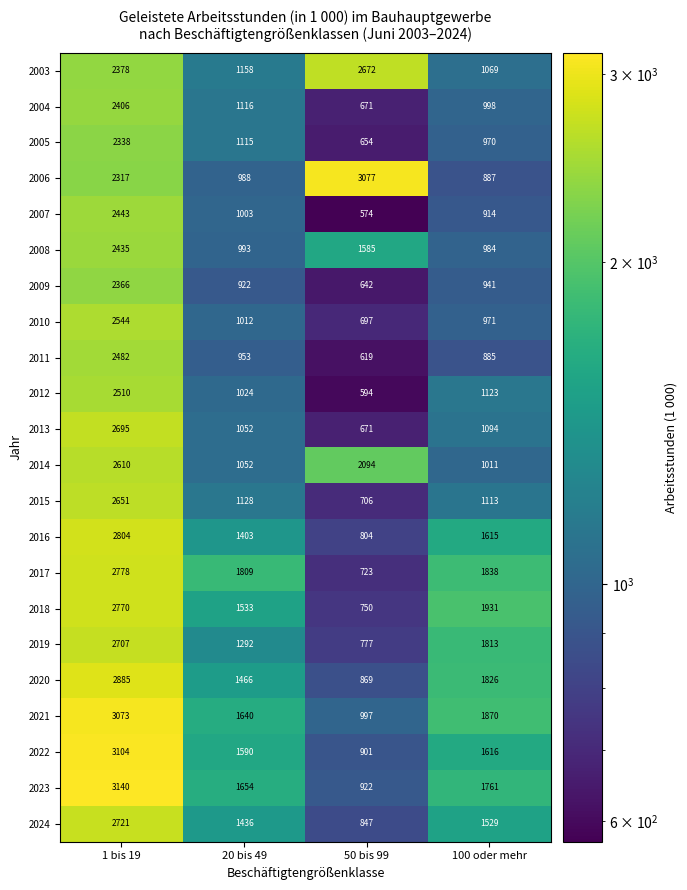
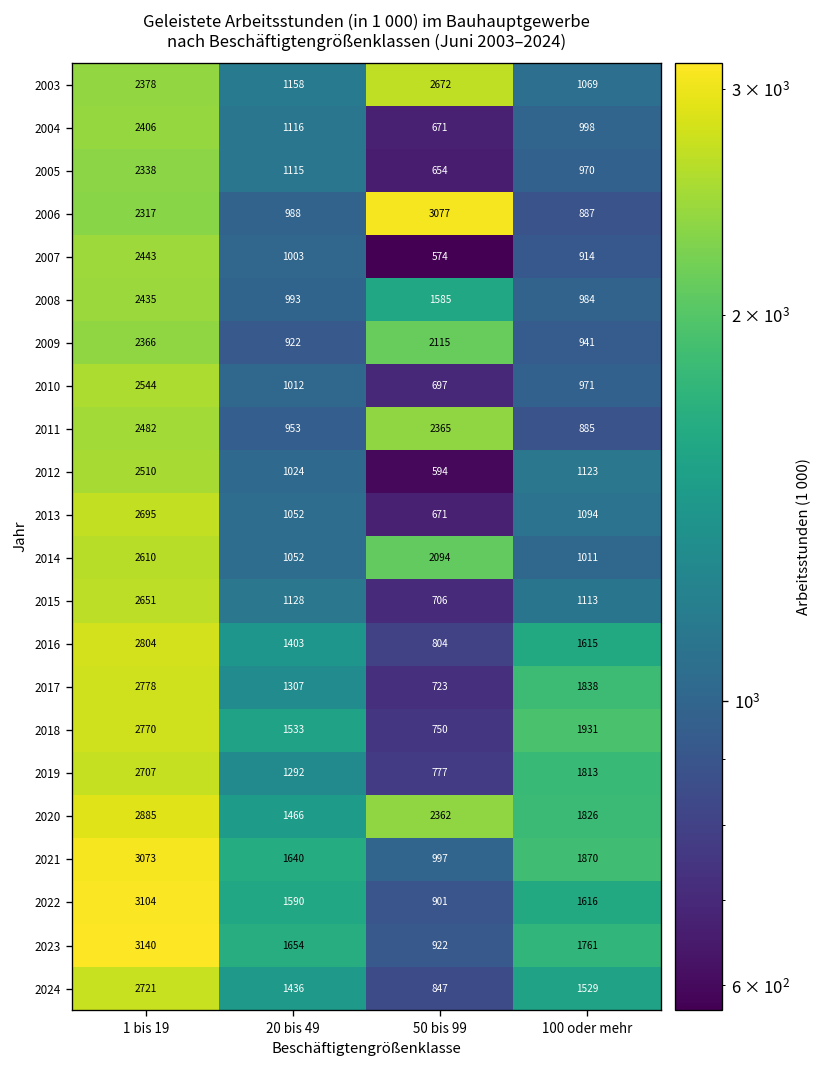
  {
    "2003": {
      "1 bis 19": 2378,
      "20 bis 49": 1158,
      "50 bis 99": 2672,
      "100 oder mehr": 1069
    },
    "2004": {
      "1 bis 19": 2406,
      "20 bis 49": 1116,
      "50 bis 99": 671,
      "100 oder mehr": 998
    },
    "2005": {
      "1 bis 19": 2338,
      "20 bis 49": 1115,
      "50 bis 99": 654,
      "100 oder mehr": 970
    },
    "2006": {
      "1 bis 19": 2317,
      "20 bis 49": 988,
      "50 bis 99": 3077,
      "100 oder mehr": 887
    },
    "2007": {
      "1 bis 19": 2443,
      "20 bis 49": 1003,
      "50 bis 99": 574,
      "100 oder mehr": 914
    },
    "2008": {
      "1 bis 19": 2435,
      "20 bis 49": 993,
      "50 bis 99": 1585,
      "100 oder mehr": 984
    },
    "2009": {
      "1 bis 19": 2366,
      "20 bis 49": 922,
-     "50 bis 99": 642,
+     "50 bis 99": 2115,
      "100 oder mehr": 941
    },
    "2010": {
      "1 bis 19": 2544,
      "20 bis 49": 1012,
      "50 bis 99": 697,
      "100 oder mehr": 971
    },
    "2011": {
      "1 bis 19": 2482,
      "20 bis 49": 953,
-     "50 bis 99": 619,
+     "50 bis 99": 2365,
      "100 oder mehr": 885
    },
    "2012": {
      "1 bis 19": 2510,
      "20 bis 49": 1024,
      "50 bis 99": 594,
      "100 oder mehr": 1123
    },
    "2013": {
      "1 bis 19": 2695,
      "20 bis 49": 1052,
      "50 bis 99": 671,
      "100 oder mehr": 1094
    },
    "2014": {
      "1 bis 19": 2610,
      "20 bis 49": 1052,
      "50 bis 99": 2094,
      "100 oder mehr": 1011
    },
    "2015": {
      "1 bis 19": 2651,
      "20 bis 49": 1128,
      "50 bis 99": 706,
      "100 oder mehr": 1113
    },
    "2016": {
      "1 bis 19": 2804,
      "20 bis 49": 1403,
      "50 bis 99": 804,
      "100 oder mehr": 1615
    },
    "2017": {
      "1 bis 19": 2778,
-     "20 bis 49": 1809,
+     "20 bis 49": 1307,
      "50 bis 99": 723,
      "100 oder mehr": 1838
    },
    "2018": {
      "1 bis 19": 2770,
      "20 bis 49": 1533,
      "50 bis 99": 750,
      "100 oder mehr": 1931
    },
    "2019": {
      "1 bis 19": 2707,
      "20 bis 49": 1292,
      "50 bis 99": 777,
      "100 oder mehr": 1813
    },
    "2020": {
      "1 bis 19": 2885,
      "20 bis 49": 1466,
-     "50 bis 99": 869,
+     "50 bis 99": 2362,
      "100 oder mehr": 1826
    },
    "2021": {
      "1 bis 19": 3073,
      "20 bis 49": 1640,
      "50 bis 99": 997,
      "100 oder mehr": 1870
    },
    "2022": {
      "1 bis 19": 3104,
      "20 bis 49": 1590,
      "50 bis 99": 901,
      "100 oder mehr": 1616
    },
    "2023": {
      "1 bis 19": 3140,
      "20 bis 49": 1654,
      "50 bis 99": 922,
      "100 oder mehr": 1761
    },
    "2024": {
      "1 bis 19": 2721,
      "20 bis 49": 1436,
      "50 bis 99": 847,
      "100 oder mehr": 1529
    }
  }
